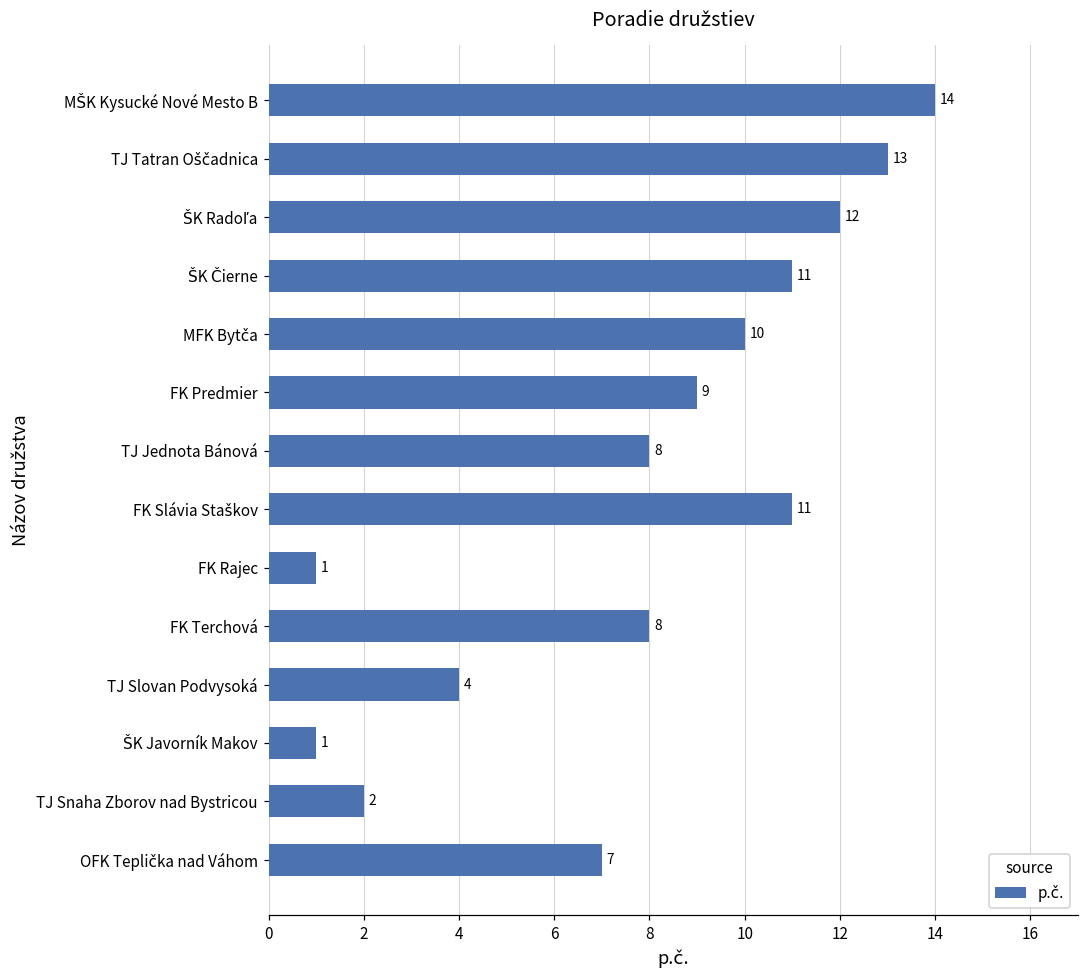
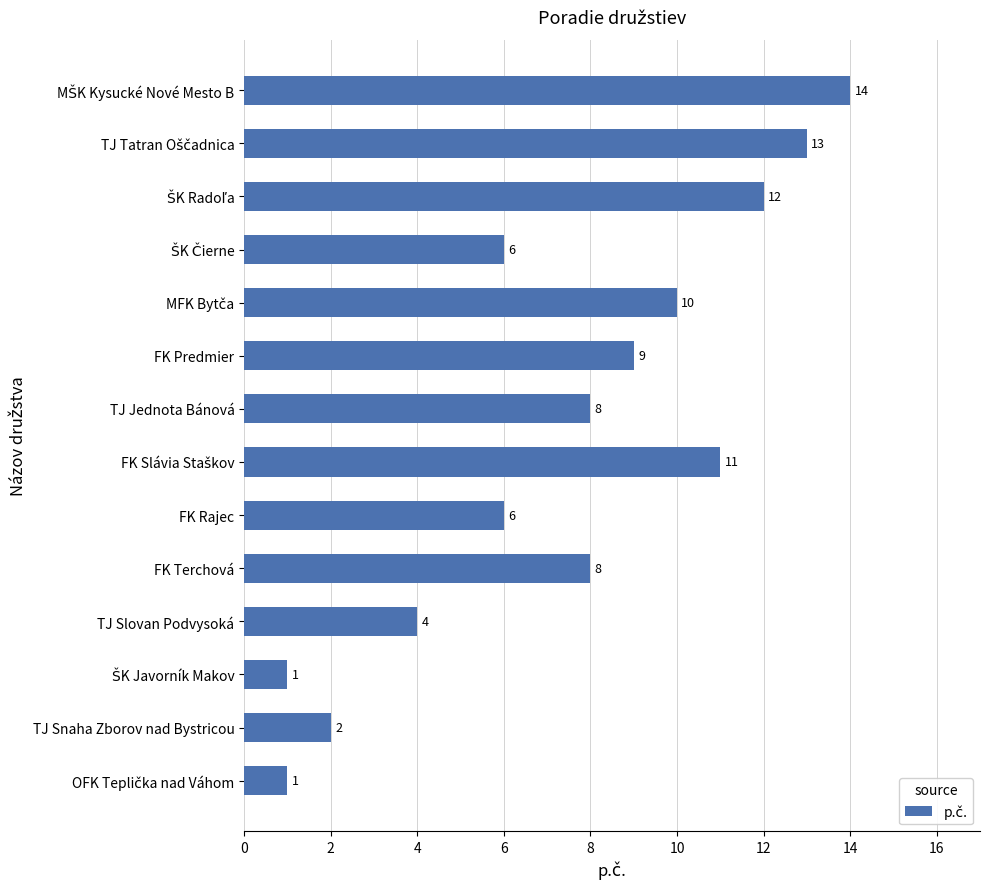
  {
    "MŠK Kysucké Nové Mesto B": 14,
    "TJ Tatran Oščadnica": 13,
    "ŠK Radoľa": 12,
-   "ŠK Čierne": 11,
+   "ŠK Čierne": 6,
    "MFK Bytča": 10,
    "FK Predmier": 9,
    "TJ Jednota Bánová": 8,
    "FK Slávia Staškov": 11,
-   "FK Rajec": 1,
+   "FK Rajec": 6,
    "FK Terchová": 8,
    "TJ Slovan Podvysoká": 4,
    "ŠK Javorník Makov": 1,
    "TJ Snaha Zborov nad Bystricou": 2,
-   "OFK Teplička nad Váhom": 7
+   "OFK Teplička nad Váhom": 1
  }
